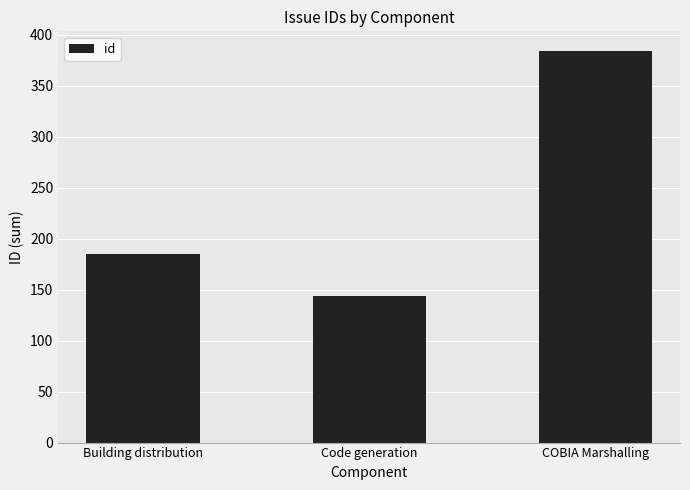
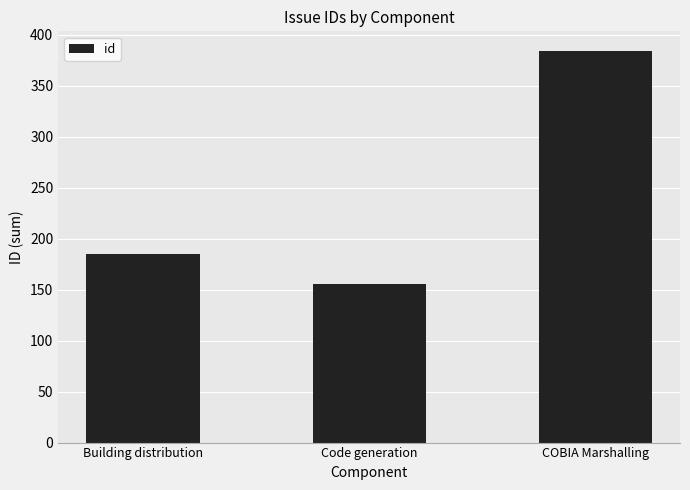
  {
    "Building distribution": 185,
-   "Code generation": 144,
+   "Code generation": 155,
    "COBIA Marshalling": 384
  }
